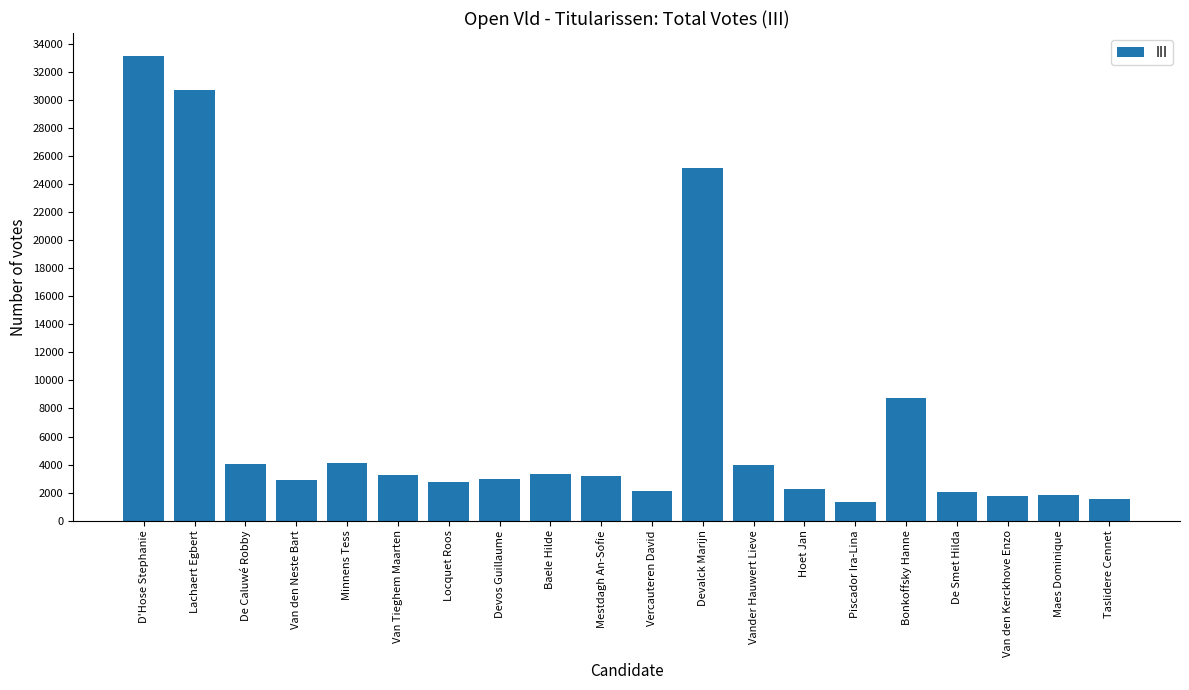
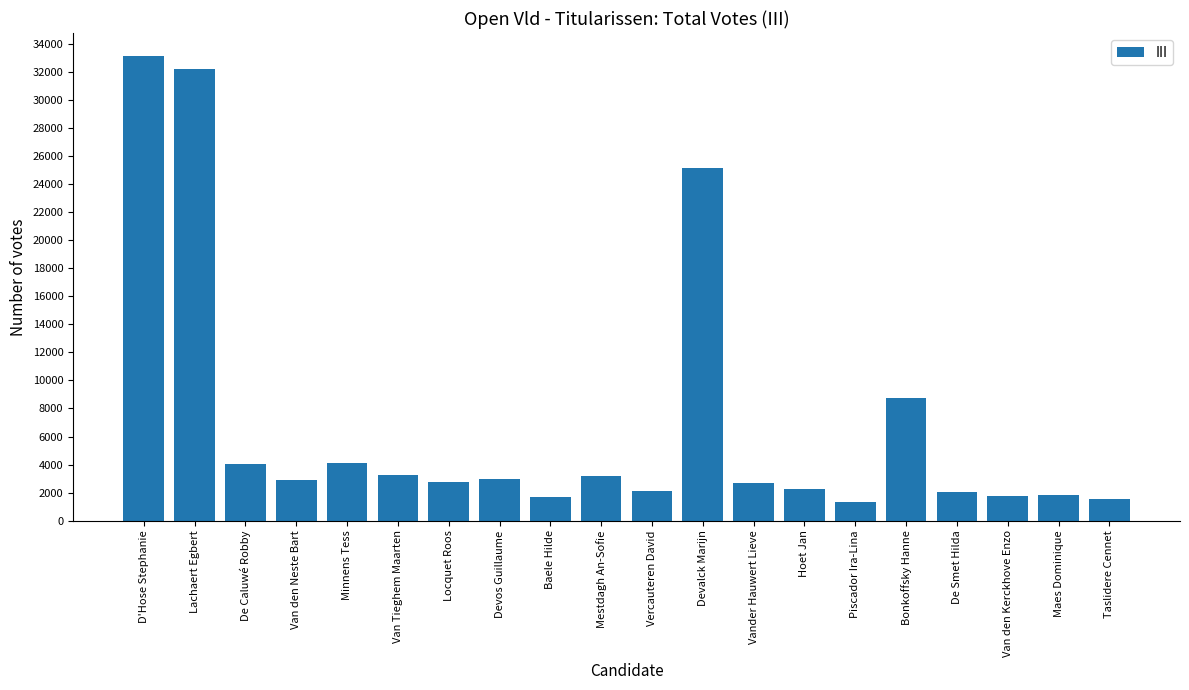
  {
    "D'Hose Stephanie": 33100,
-   "Lachaert Egbert": 30700,
+   "Lachaert Egbert": 32200,
    "De Caluwé Robby": 4000,
    "Van den Neste Bart": 2900,
    "Minnens Tess": 4100,
    "Van Tieghem Maarten": 3200,
    "Locquet Roos": 2800,
    "Devos Guillaume": 2900,
-   "Baele Hilde": 3300,
+   "Baele Hilde": 1700,
    "Mestdagh An-Sofie": 3200,
    "Vercauteren David": 2100,
    "Devalck Marijn": 25200,
-   "Vander Hauwert Lieve": 3900,
+   "Vander Hauwert Lieve": 2700,
    "Hoet Jan": 2300,
    "Piscador Ira-Lina": 1300,
    "Bonkoffsky Hanne": 8700,
    "De Smet Hilda": 2000,
    "Van den Kerckhove Enzo": 1700,
    "Maes Dominique": 1800,
    "Taslidere Cennet": 1500
  }
